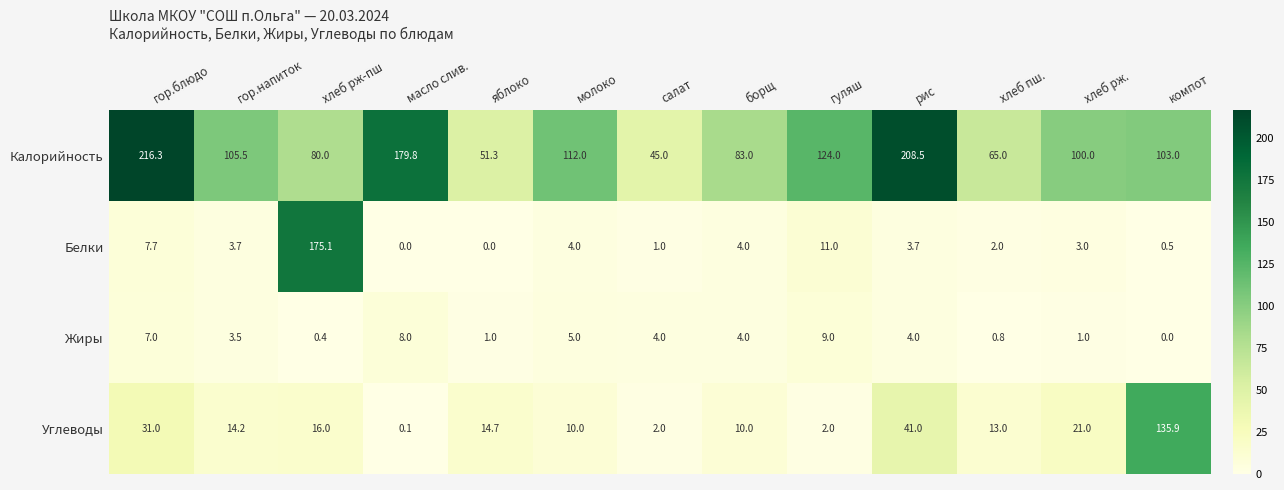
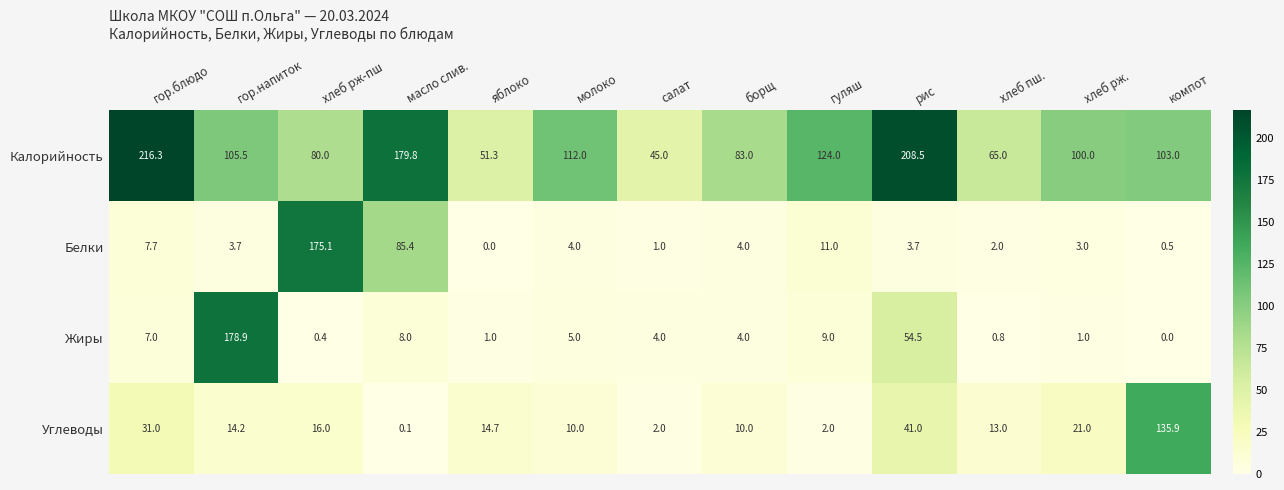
  {
    "Калорийность": {
      "гор.блюдо": 216.3,
      "гор.напиток": 105.5,
      "хлеб рж-пш": 80.0,
      "масло слив.": 179.8,
      "яблоко": 51.3,
      "молоко": 112.0,
      "салат": 45.0,
      "борщ": 83.0,
      "гуляш": 124.0,
      "рис": 208.5,
      "хлеб пш.": 65.0,
      "хлеб рж.": 100.0,
      "компот": 103.0
    },
    "Белки": {
      "гор.блюдо": 7.7,
      "гор.напиток": 3.7,
      "хлеб рж-пш": 175.1,
-     "масло слив.": 0.0,
+     "масло слив.": 85.4,
      "яблоко": 0.0,
      "молоко": 4.0,
      "салат": 1.0,
      "борщ": 4.0,
      "гуляш": 11.0,
      "рис": 3.7,
      "хлеб пш.": 2.0,
      "хлеб рж.": 3.0,
      "компот": 0.5
    },
    "Жиры": {
      "гор.блюдо": 7.0,
-     "гор.напиток": 3.5,
+     "гор.напиток": 178.9,
      "хлеб рж-пш": 0.4,
      "масло слив.": 8.0,
      "яблоко": 1.0,
      "молоко": 5.0,
      "салат": 4.0,
      "борщ": 4.0,
      "гуляш": 9.0,
-     "рис": 4.0,
+     "рис": 54.5,
      "хлеб пш.": 0.8,
      "хлеб рж.": 1.0,
      "компот": 0.0
    },
    "Углеводы": {
      "гор.блюдо": 31.0,
      "гор.напиток": 14.2,
      "хлеб рж-пш": 16.0,
      "масло слив.": 0.1,
      "яблоко": 14.7,
      "молоко": 10.0,
      "салат": 2.0,
      "борщ": 10.0,
      "гуляш": 2.0,
      "рис": 41.0,
      "хлеб пш.": 13.0,
      "хлеб рж.": 21.0,
      "компот": 135.9
    }
  }
